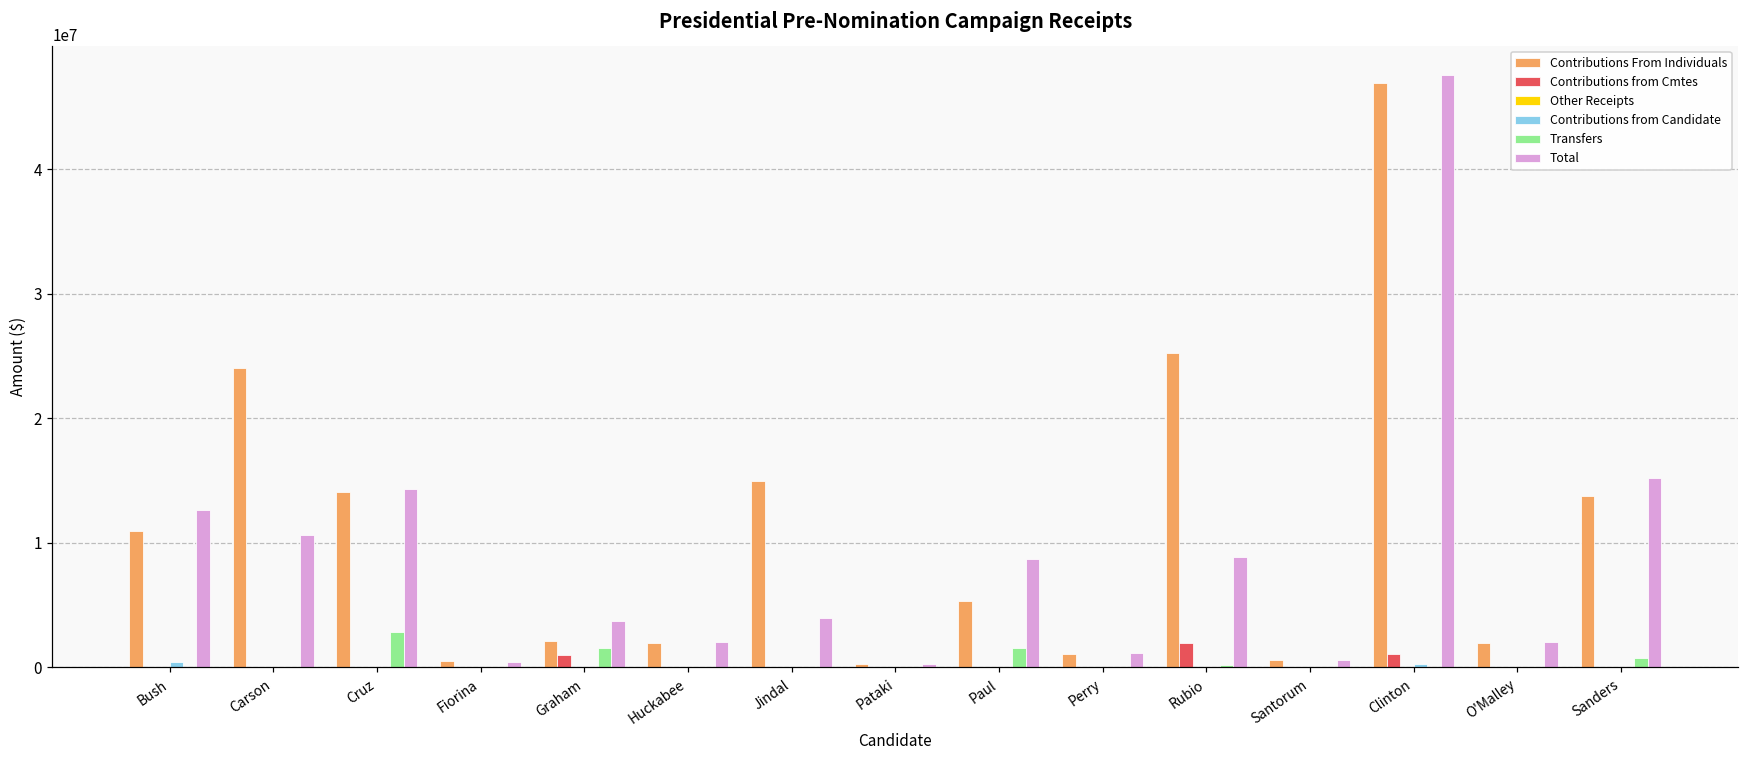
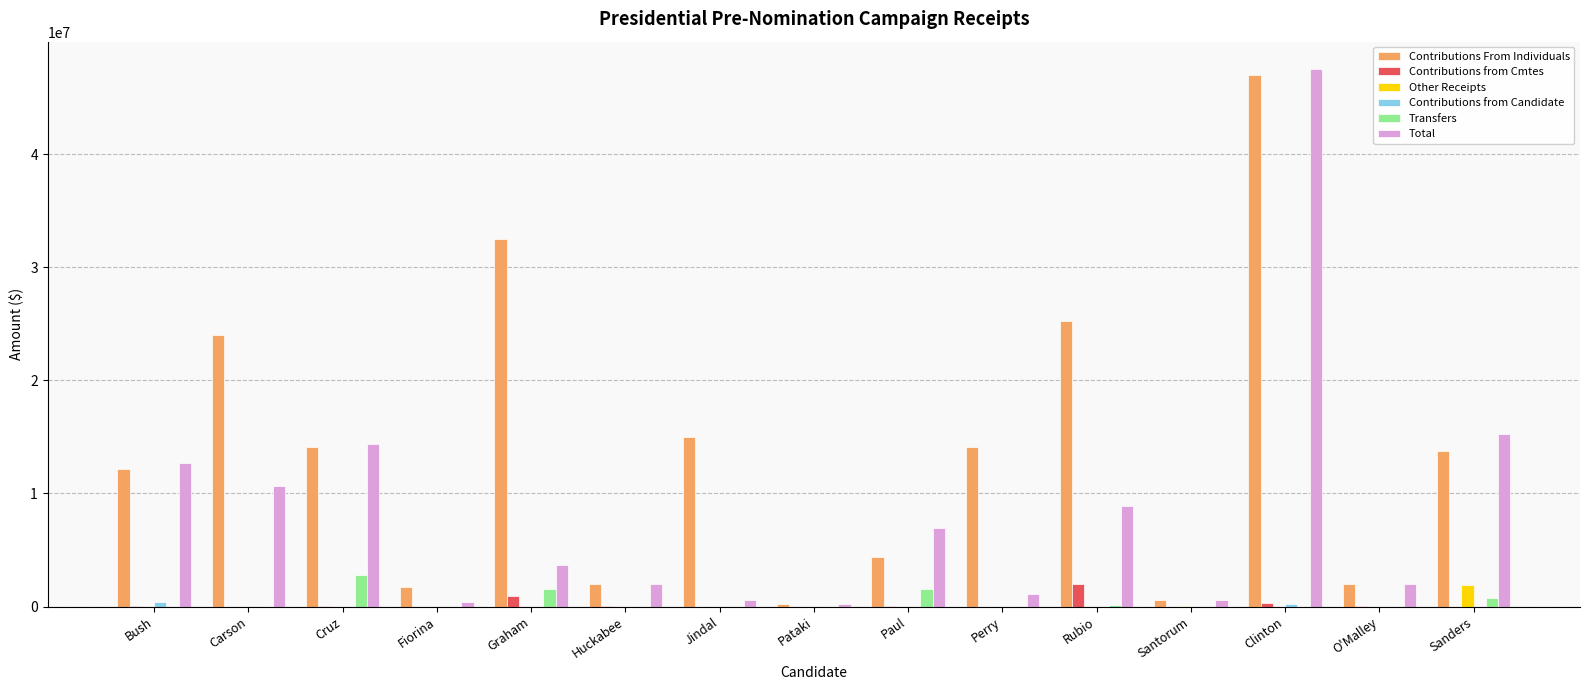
  {
    "Contributions From Individuals": {
-     "Bush": 11000000,
+     "Bush": 12200000,
      "Carson": 24000000,
      "Cruz": 14100000,
-     "Fiorina": 500000,
-     "Graham": 2100000,
+     "Fiorina": 1700000,
+     "Graham": 32500000,
      "Huckabee": 2000000,
      "Jindal": 15000000,
      "Pataki": 300000,
-     "Paul": 5300000,
-     "Perry": 1100000,
+     "Paul": 4400000,
+     "Perry": 14100000,
      "Rubio": 25200000,
      "Santorum": 600000,
      "Clinton": 46900000,
      "O'Malley": 2000000,
      "Sanders": 13700000
    },
    "Contributions from Cmtes": {
      "Graham": 1000000,
      "Pataki": 0,
      "Rubio": 2000000,
      "Santorum": 0,
-     "Clinton": 1100000,
+     "Clinton": 300000,
      "Sanders": 0
    },
    "Other Receipts": {
      "Bush": 0,
      "Carson": 0,
      "Cruz": 0,
      "Huckabee": 0,
      "Jindal": 0,
      "Pataki": 0,
      "Perry": 0,
      "Clinton": 0,
      "O'Malley": 0,
-     "Sanders": 0
+     "Sanders": 1900000
    },
    "Contributions from Candidate": {
      "Bush": 400000,
      "Cruz": 0,
      "Fiorina": 0,
      "Graham": 0,
      "Huckabee": 0,
      "Jindal": 0,
      "Pataki": 0,
      "Paul": 0,
      "Perry": 0,
      "Rubio": 0,
      "Santorum": 0,
      "Clinton": 300000,
      "O'Malley": 0,
      "Sanders": 0
    },
    "Transfers": {
      "Bush": 0,
      "Carson": 0,
      "Cruz": 2800000,
      "Fiorina": 0,
      "Graham": 1500000,
      "Huckabee": 0,
      "Jindal": 0,
      "Pataki": 0,
      "Paul": 1600000,
      "Perry": 0,
      "Santorum": 0,
      "Clinton": 0,
      "O'Malley": 0,
      "Sanders": 800000
    },
    "Total": {
      "Bush": 12700000,
      "Carson": 10600000,
      "Cruz": 14300000,
      "Fiorina": 400000,
      "Graham": 3700000,
      "Huckabee": 2000000,
-     "Jindal": 4000000,
+     "Jindal": 600000,
      "Pataki": 300000,
-     "Paul": 8700000,
+     "Paul": 6900000,
      "Perry": 1100000,
      "Rubio": 8900000,
      "Santorum": 600000,
      "Clinton": 47500000,
      "O'Malley": 2000000,
      "Sanders": 15200000
    }
  }
